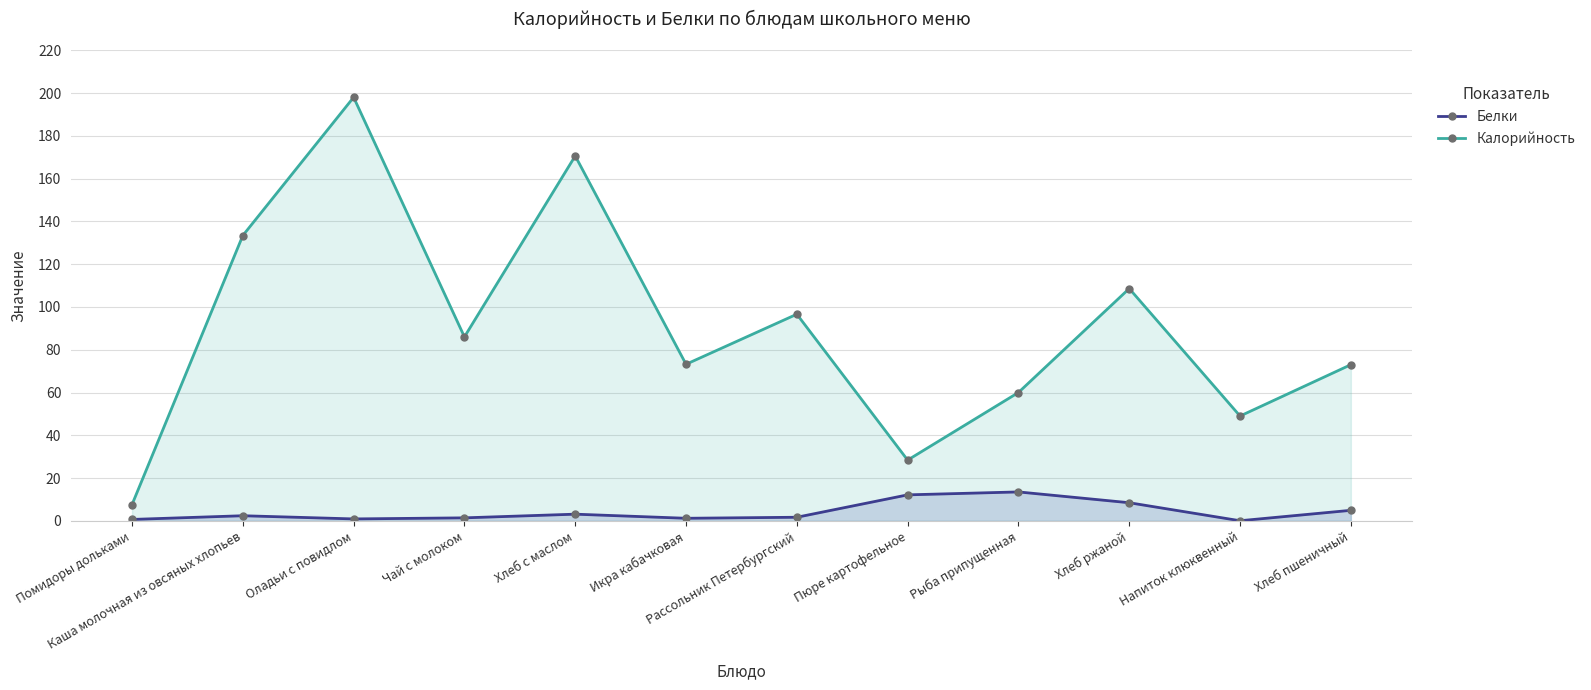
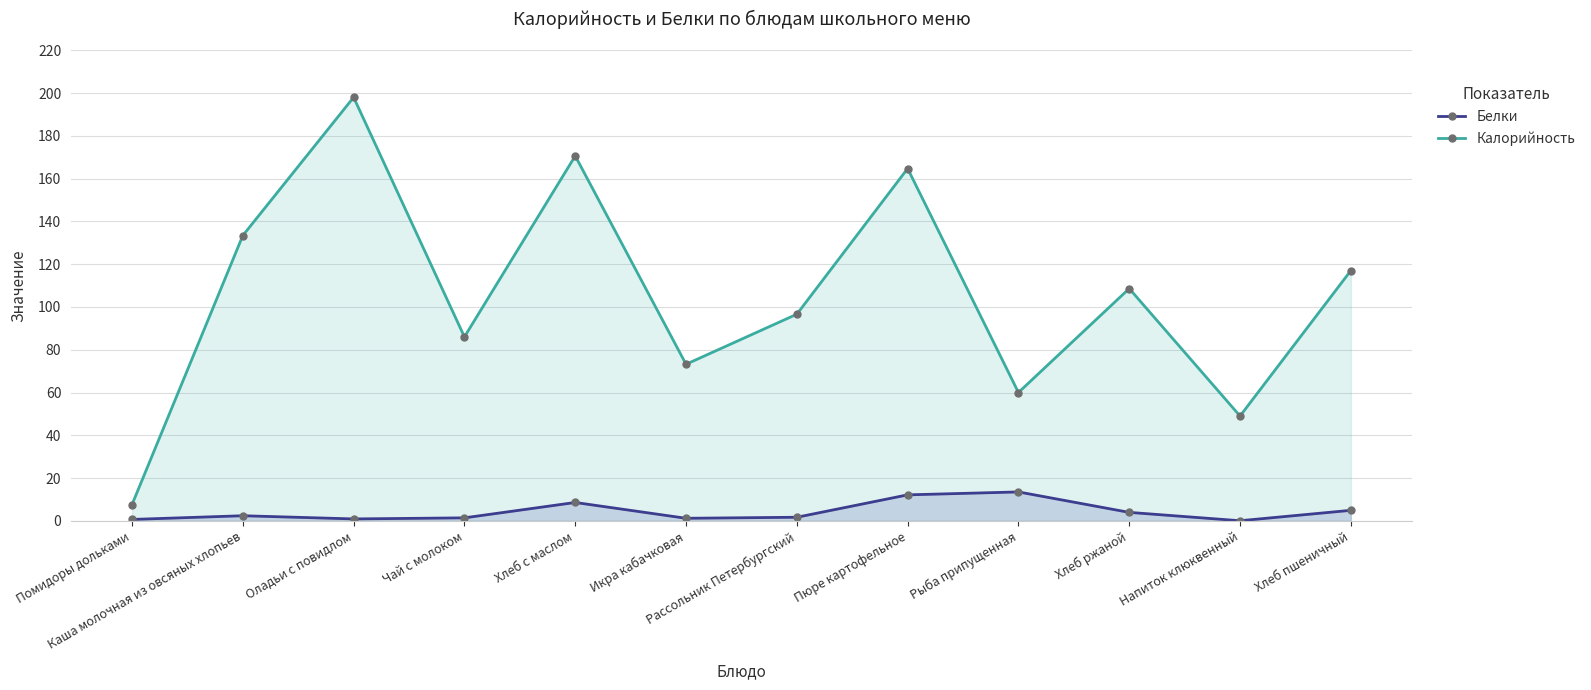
  {
    "Калорийность": {
      "Помидоры дольками": 8,
      "Каша молочная из овсяных хлопьев": 133,
      "Оладьи с повидлом": 198,
      "Чай с молоком": 86,
      "Хлеб с маслом": 171,
      "Икра кабачковая": 73,
      "Рассольник Петербургский": 97,
-     "Пюре картофельное": 28,
+     "Пюре картофельное": 165,
      "Рыба припущенная": 60,
      "Хлеб ржаной": 109,
      "Напиток клюквенный": 49,
-     "Хлеб пшеничный": 73
+     "Хлеб пшеничный": 117
    },
    "Белки": {
      "Помидоры дольками": 1,
      "Каша молочная из овсяных хлопьев": 2,
      "Оладьи с повидлом": 1,
      "Чай с молоком": 1,
-     "Хлеб с маслом": 3,
+     "Хлеб с маслом": 9,
      "Икра кабачковая": 1,
      "Рассольник Петербургский": 2,
      "Пюре картофельное": 12,
      "Рыба припущенная": 14,
-     "Хлеб ржаной": 8,
+     "Хлеб ржаной": 4,
      "Напиток клюквенный": 0,
      "Хлеб пшеничный": 5
    }
  }
